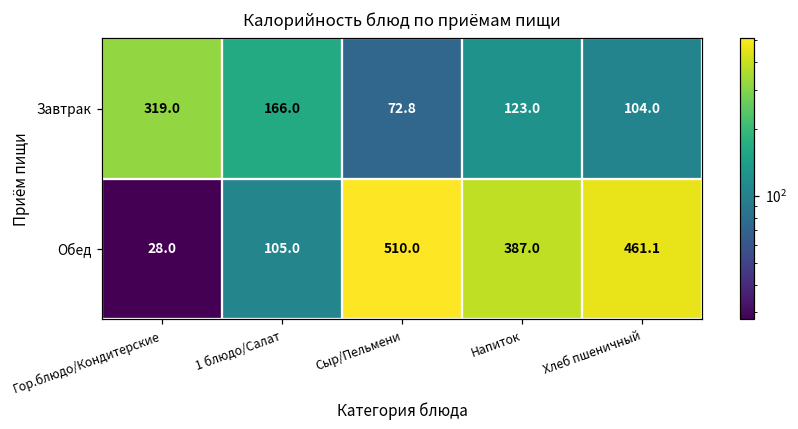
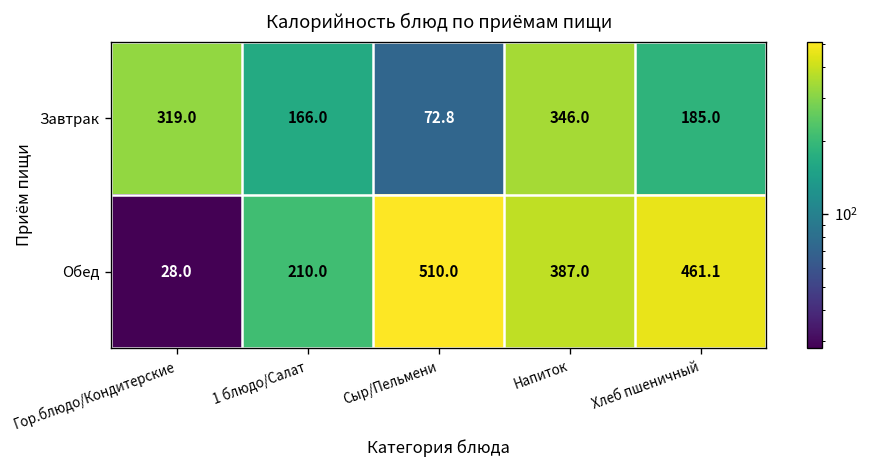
  {
    "Завтрак": {
      "Гор.блюдо/Кондитерские": 319.0,
      "1 блюдо/Салат": 166.0,
      "Сыр/Пельмени": 72.8,
-     "Напиток": 123.0,
-     "Хлеб пшеничный": 104.0
+     "Напиток": 346.0,
+     "Хлеб пшеничный": 185.0
    },
    "Обед": {
      "Гор.блюдо/Кондитерские": 28.0,
-     "1 блюдо/Салат": 105.0,
+     "1 блюдо/Салат": 210.0,
      "Сыр/Пельмени": 510.0,
      "Напиток": 387.0,
      "Хлеб пшеничный": 461.1
    }
  }
